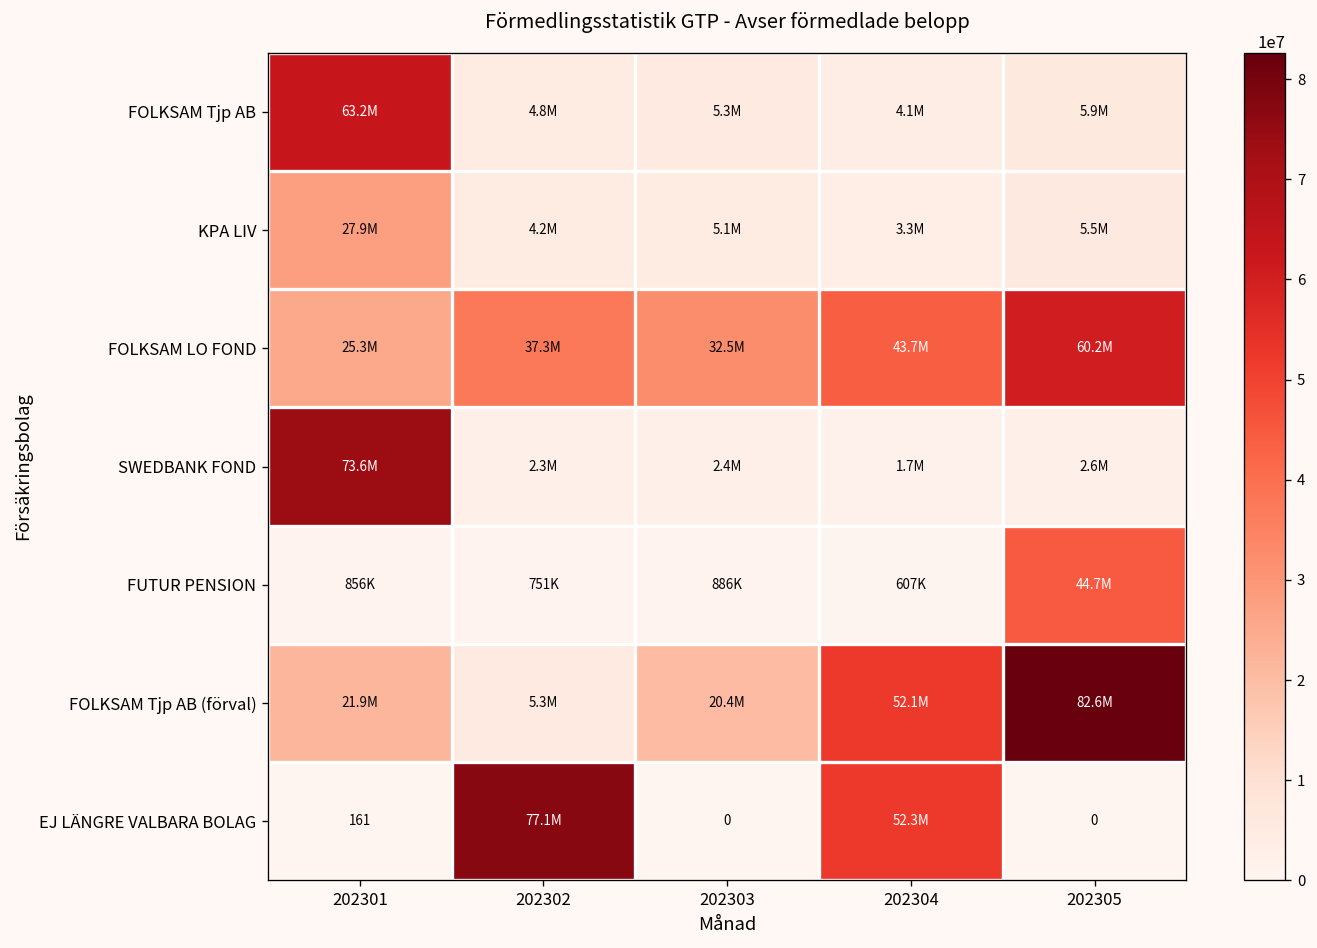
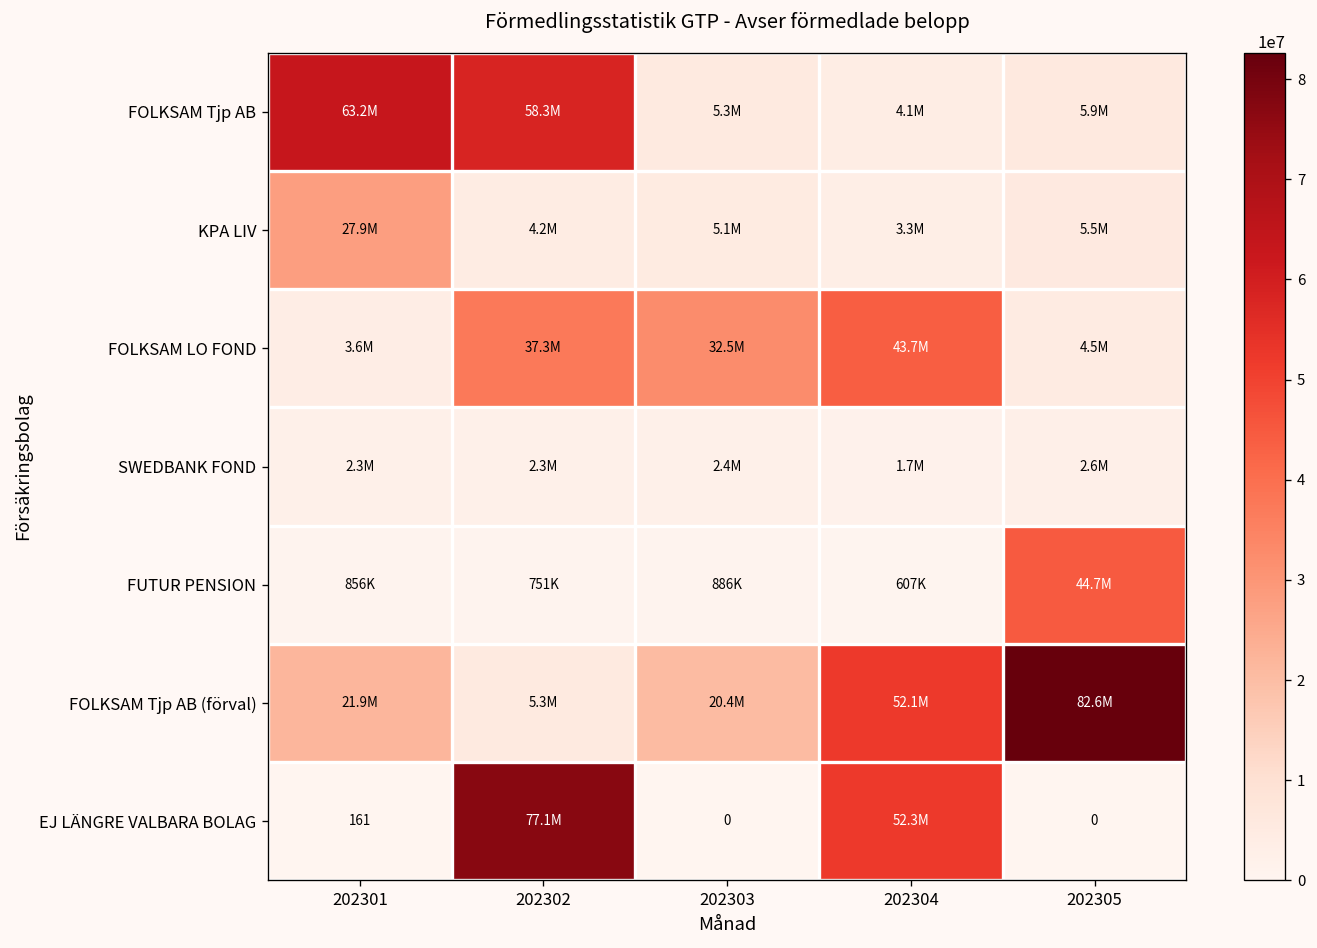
  {
    "FOLKSAM Tjp AB": {
      "202301": "63.2M",
-     "202302": "4.8M",
+     "202302": "58.3M",
      "202303": "5.3M",
      "202304": "4.1M",
      "202305": "5.9M"
    },
    "KPA LIV": {
      "202301": "27.9M",
      "202302": "4.2M",
      "202303": "5.1M",
      "202304": "3.3M",
      "202305": "5.5M"
    },
    "FOLKSAM LO FOND": {
-     "202301": "25.3M",
+     "202301": "3.6M",
      "202302": "37.3M",
      "202303": "32.5M",
      "202304": "43.7M",
-     "202305": "60.2M"
+     "202305": "4.5M"
    },
    "SWEDBANK FOND": {
-     "202301": "73.6M",
+     "202301": "2.3M",
      "202302": "2.3M",
      "202303": "2.4M",
      "202304": "1.7M",
      "202305": "2.6M"
    },
    "FUTUR PENSION": {
      "202301": "856K",
      "202302": "751K",
      "202303": "886K",
      "202304": "607K",
      "202305": "44.7M"
    },
    "FOLKSAM Tjp AB (förval)": {
      "202301": "21.9M",
      "202302": "5.3M",
      "202303": "20.4M",
      "202304": "52.1M",
      "202305": "82.6M"
    },
    "EJ LÄNGRE VALBARA BOLAG": {
      "202301": "161",
      "202302": "77.1M",
      "202303": "0",
      "202304": "52.3M",
      "202305": "0"
    }
  }
